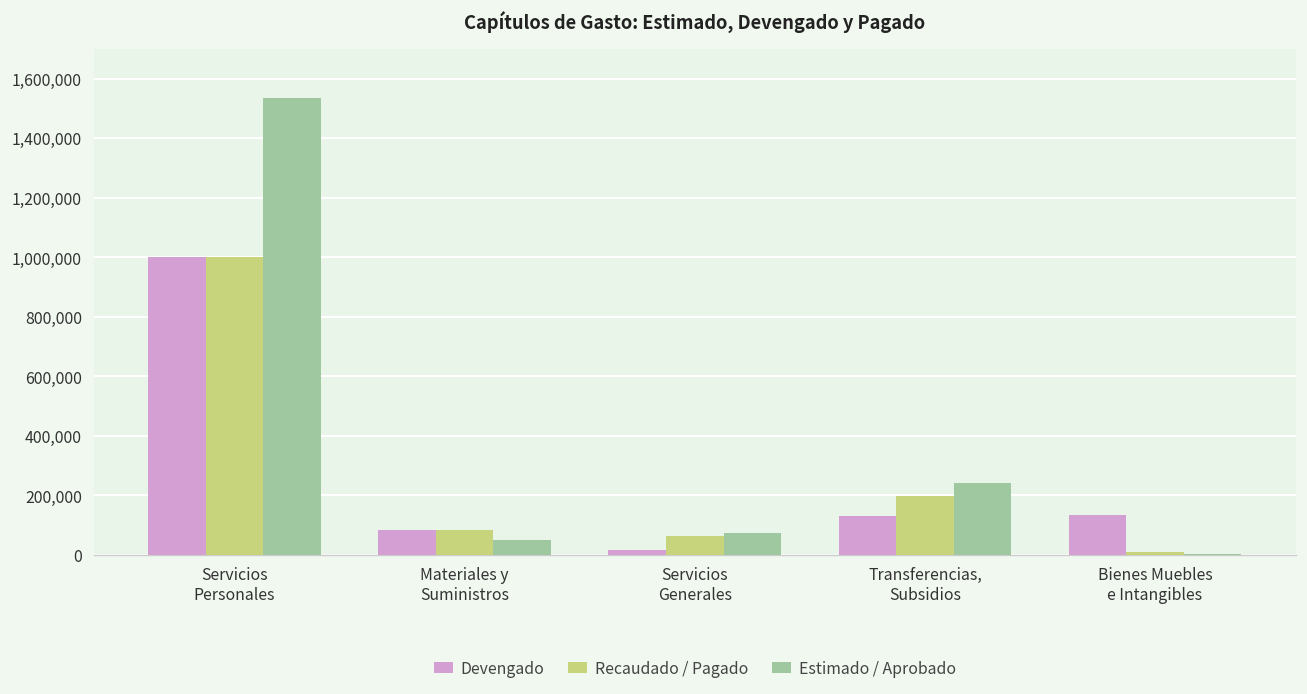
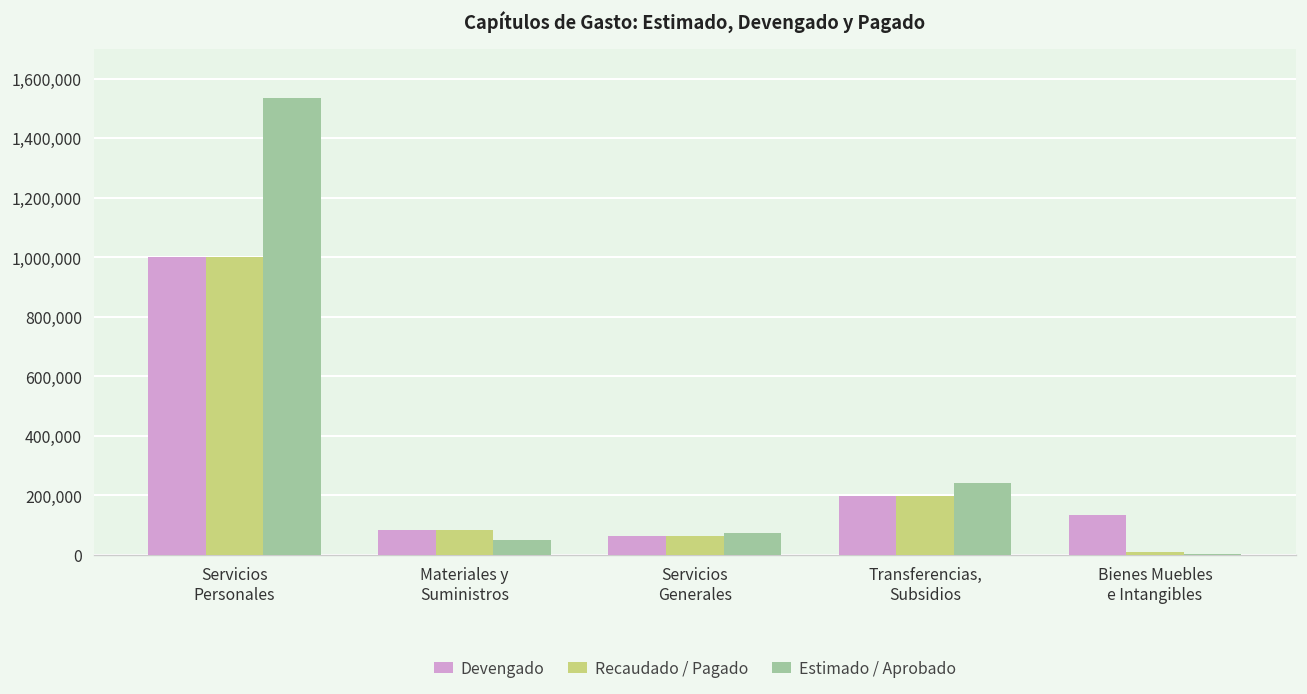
  {
    "Devengado": {
      "Servicios Personales": "1,000,000",
      "Materiales y Suministros": "80,000",
-     "Servicios Generales": "20,000",
-     "Transferencias, Subsidios": "130,000",
+     "Servicios Generales": "60,000",
+     "Transferencias, Subsidios": "200,000",
      "Bienes Muebles e Intangibles": "130,000"
    }
  }
